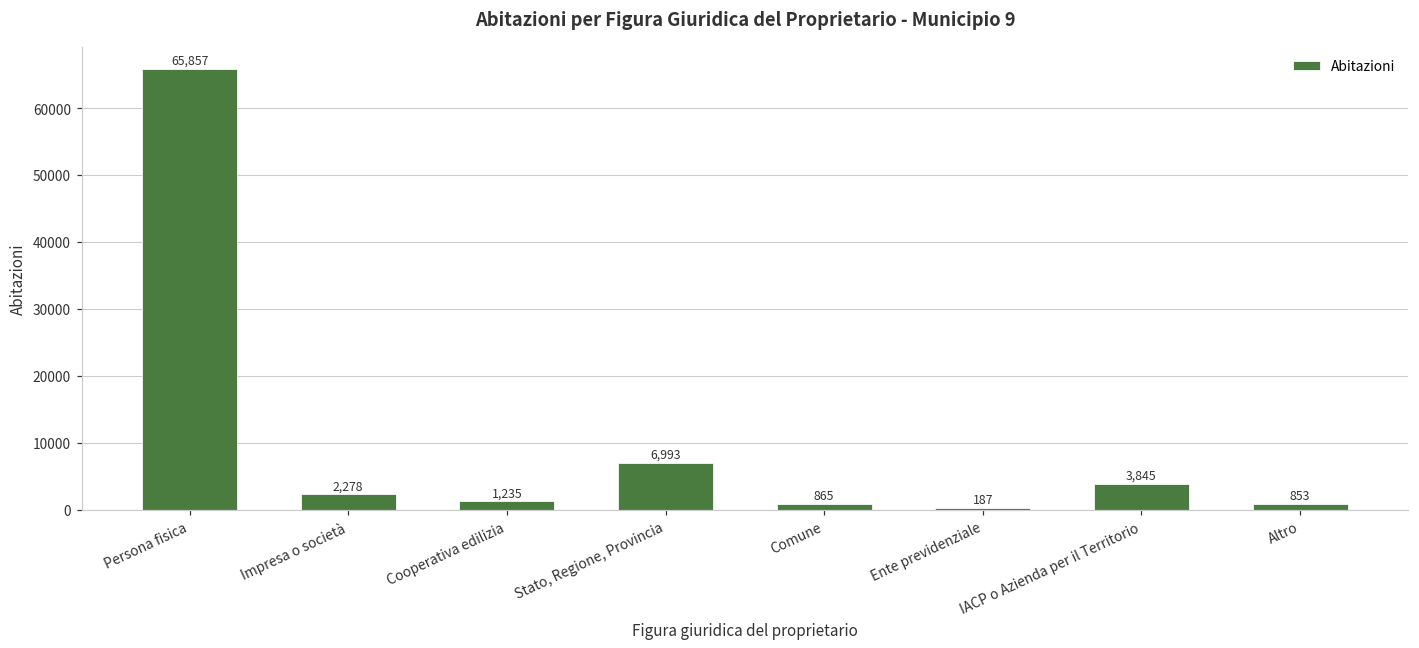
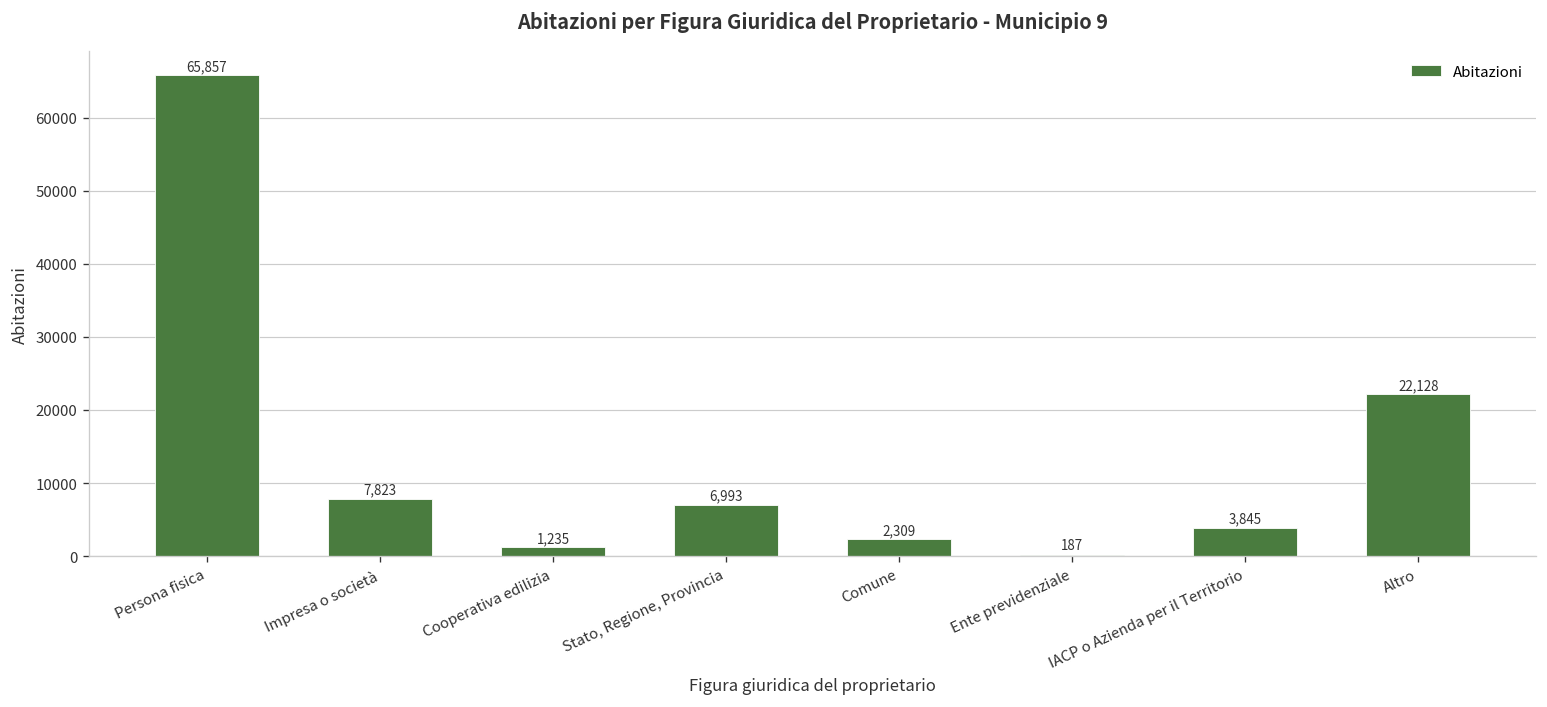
  {
    "Persona fisica": "65,857",
-   "Impresa o società": "2,278",
+   "Impresa o società": "7,823",
    "Cooperativa edilizia": "1,235",
    "Stato, Regione, Provincia": "6,993",
-   "Comune": "865",
+   "Comune": "2,309",
    "Ente previdenziale": "187",
    "IACP o Azienda per il Territorio": "3,845",
-   "Altro": "853"
+   "Altro": "22,128"
  }
